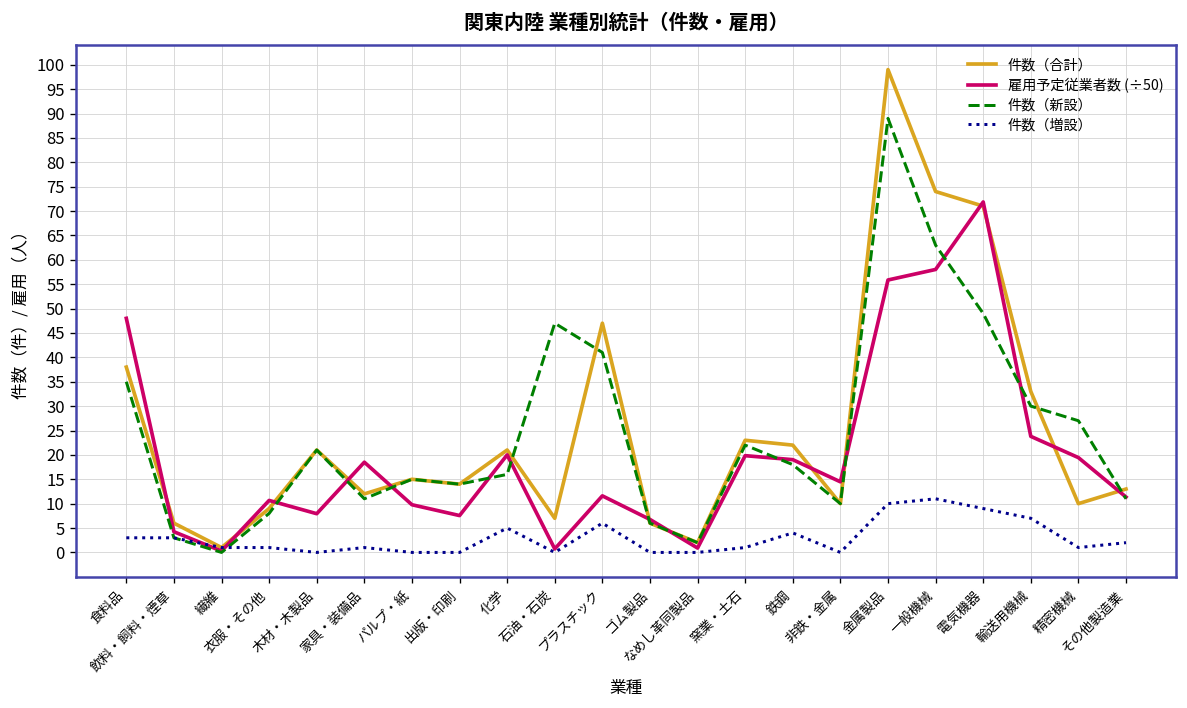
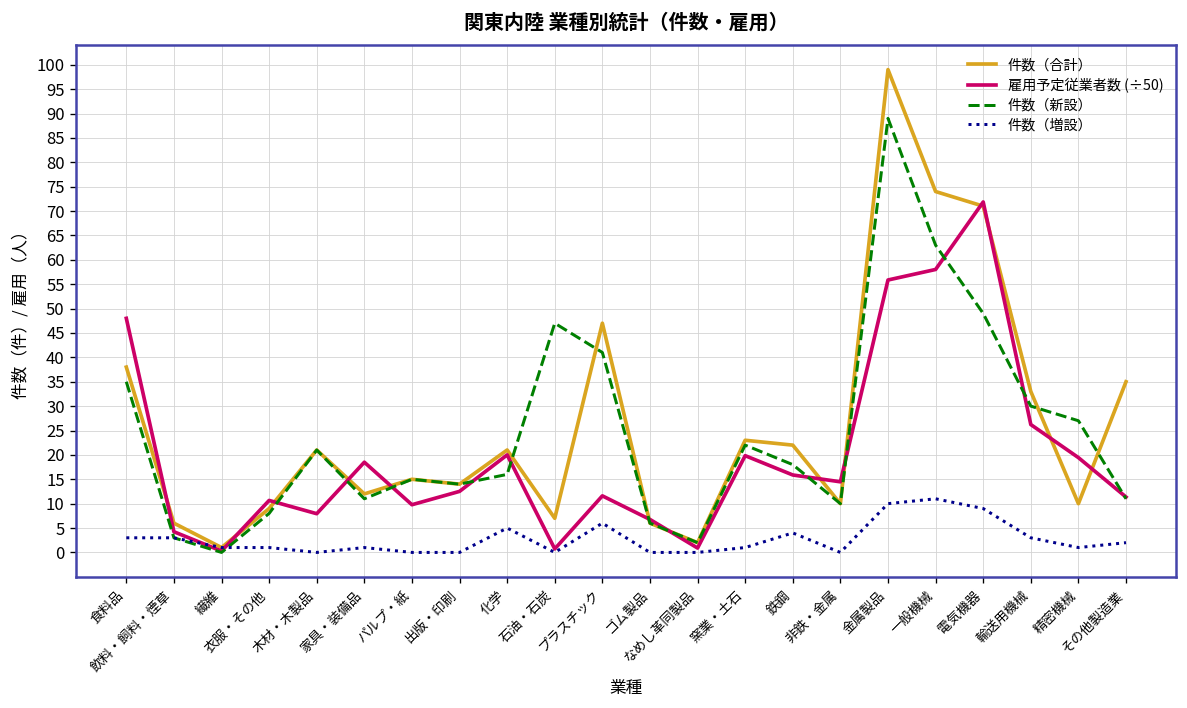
  {
    "件数（合計）": {
      "食料品": 38,
      "飲料・飼料・煙草": 6,
      "衣服・その他": 9,
      "家具・装備品": 12,
      "化学": 21,
      "石油・石炭": 7,
      "プラスチック": 47,
      "窯業・土石": 23,
      "鉄鋼": 22,
      "金属製品": 99,
      "一般機械": 74,
      "電気機器": 71,
      "輸送用機械": 33,
      "精密機械": 10,
-     "その他製造業": 13
+     "その他製造業": 35
    },
    "雇用予定従業者数 (÷50)": {
      "食料品": 48,
      "飲料・飼料・煙草": 4,
      "衣服・その他": 11,
      "木材・木製品": 8,
      "家具・装備品": 19,
      "パルプ・紙": 10,
-     "出版・印刷": 8,
+     "出版・印刷": 13,
      "化学": 20,
      "石油・石炭": 1,
      "プラスチック": 12,
      "ゴム製品": 7,
      "なめし革同製品": 1,
      "窯業・土石": 20,
-     "鉄鋼": 19,
+     "鉄鋼": 16,
      "非鉄・金属": 14,
      "金属製品": 56,
      "一般機械": 58,
      "電気機器": 72,
-     "輸送用機械": 24,
+     "輸送用機械": 26,
      "精密機械": 19
    },
    "件数（新設）": {
      "食料品": 35,
      "衣服・その他": 8,
      "家具・装備品": 11,
      "化学": 16,
      "石油・石炭": 47,
      "プラスチック": 41,
      "窯業・土石": 22,
      "鉄鋼": 18,
      "金属製品": 89,
      "一般機械": 63,
      "電気機器": 49,
      "輸送用機械": 30,
      "精密機械": 27
    },
    "件数（増設）": {
      "食料品": 3,
      "衣服・その他": 1,
      "木材・木製品": 0,
      "家具・装備品": 1,
      "パルプ・紙": 0,
      "出版・印刷": 0,
      "化学": 5,
      "石油・石炭": 0,
      "プラスチック": 6,
      "ゴム製品": 0,
      "なめし革同製品": 0,
      "窯業・土石": 1,
      "鉄鋼": 4,
      "非鉄・金属": 0,
      "金属製品": 10,
      "一般機械": 11,
      "電気機器": 9,
-     "輸送用機械": 7,
+     "輸送用機械": 3,
      "精密機械": 1,
      "その他製造業": 2
    }
  }
